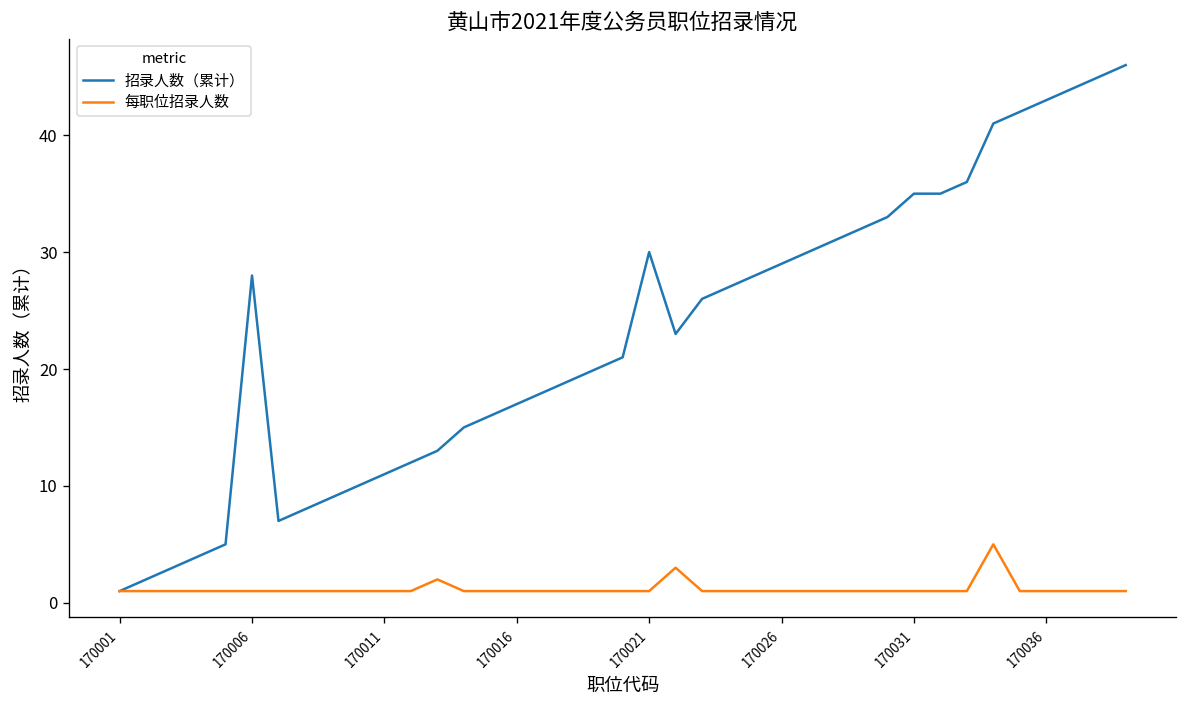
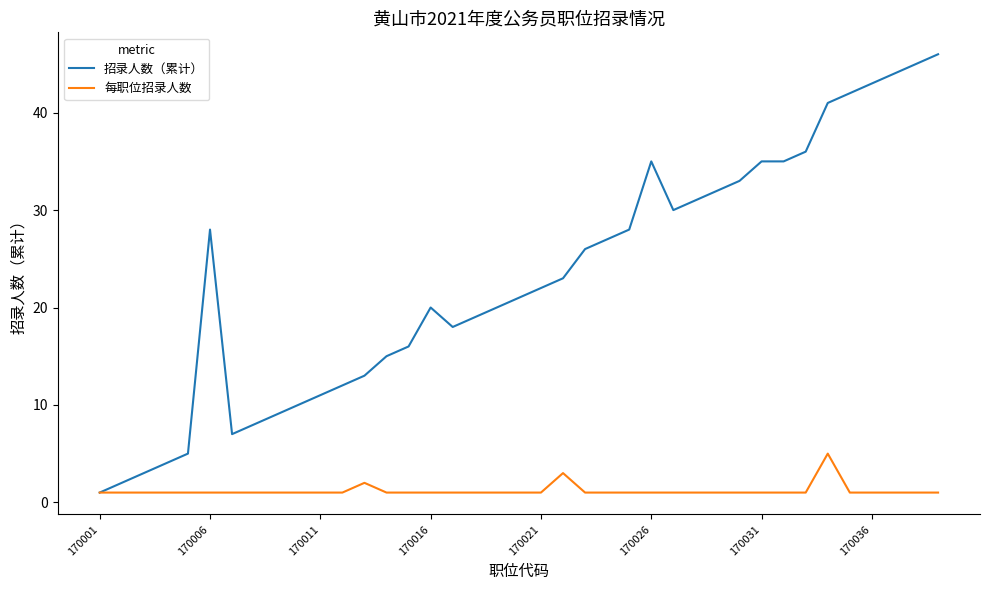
  {
    "招录人数（累计）": {
      "170006": 28,
      "170011": 11,
-     "170016": 17,
-     "170021": 30,
-     "170026": 29,
+     "170016": 20,
+     "170021": 22,
+     "170026": 35,
      "170031": 35,
      "170036": 43
    },
    "每职位招录人数": {
      "170006": 1,
      "170011": 1,
      "170016": 1,
      "170021": 1,
      "170026": 1,
      "170031": 1,
      "170036": 1
    }
  }
